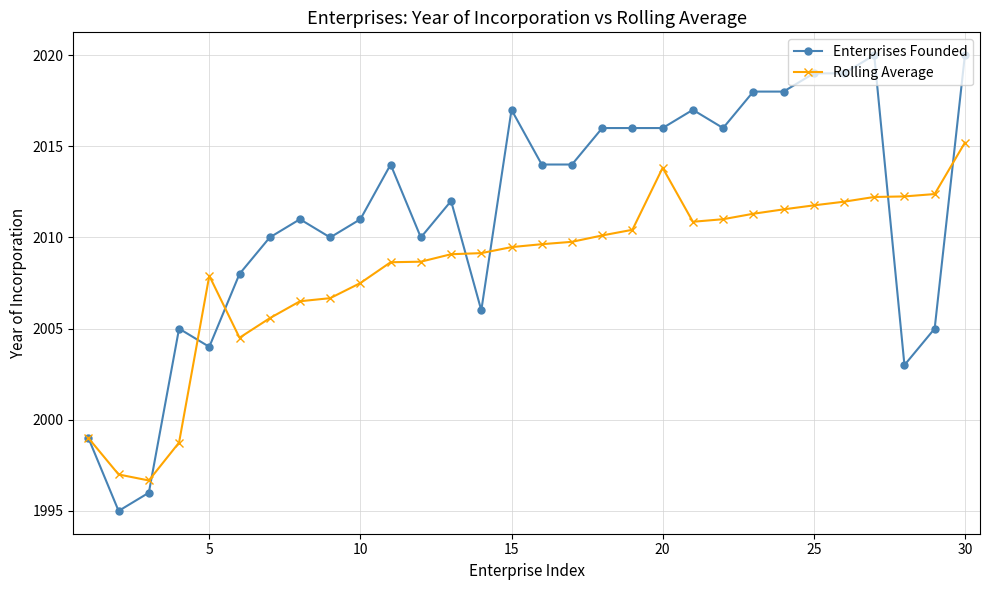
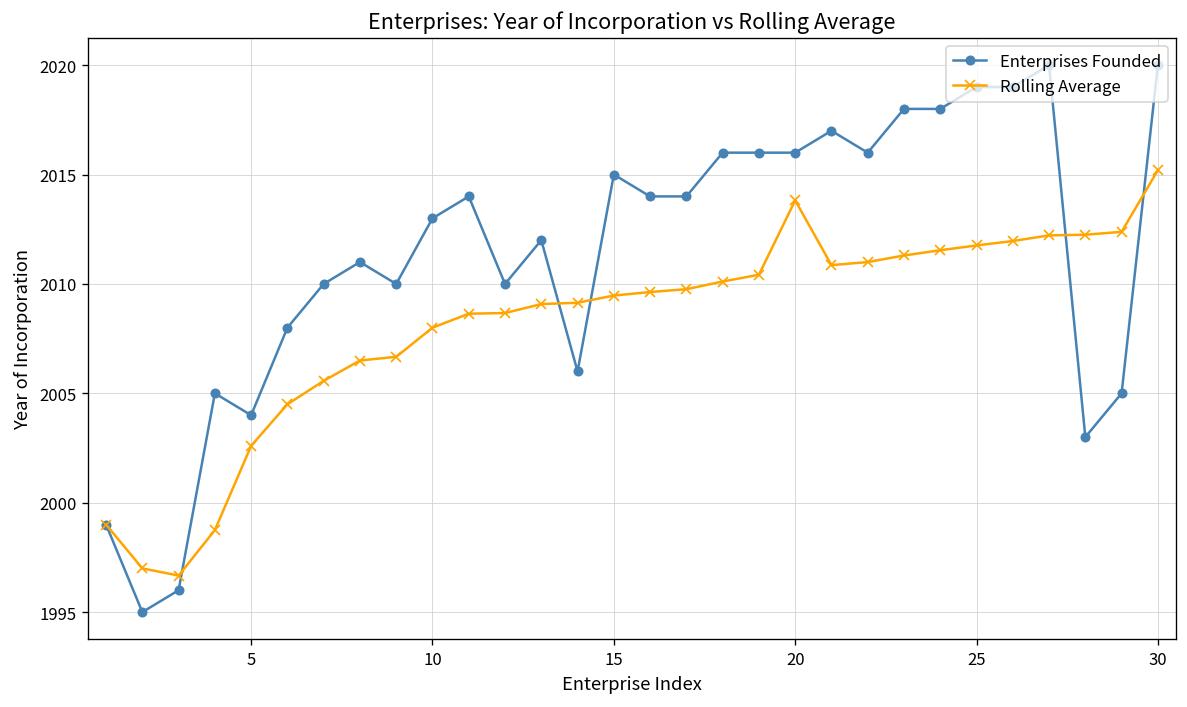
  {
    "Enterprises Founded": {
      "5": 2004,
-     "10": 2011,
-     "15": 2017,
+     "10": 2013,
+     "15": 2015,
      "20": 2016
    },
    "Rolling Average": {
-     "5": 2007.9,
-     "10": 2007.5,
+     "5": 2002.6,
+     "10": 2008.0,
      "15": 2009.5,
      "20": 2013.8,
      "25": 2011.8,
      "30": 2015.2
    }
  }
